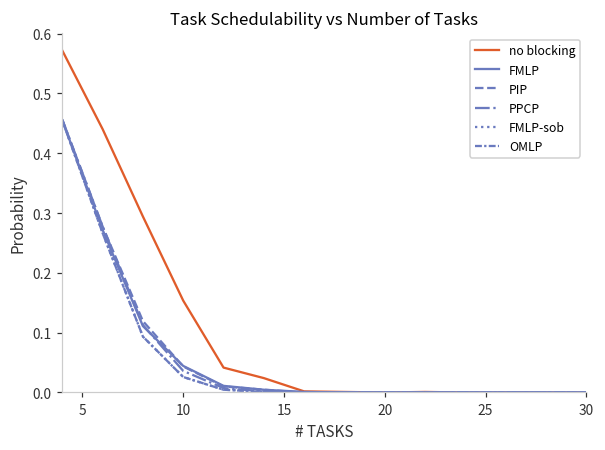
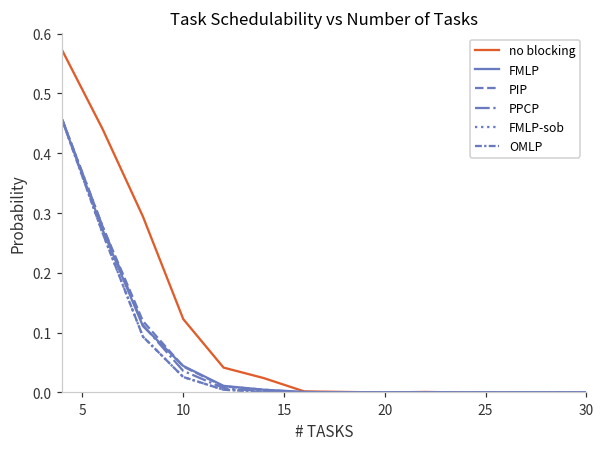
  {
    "no blocking": {
-     "10": 0.15
+     "10": 0.12
    }
  }
